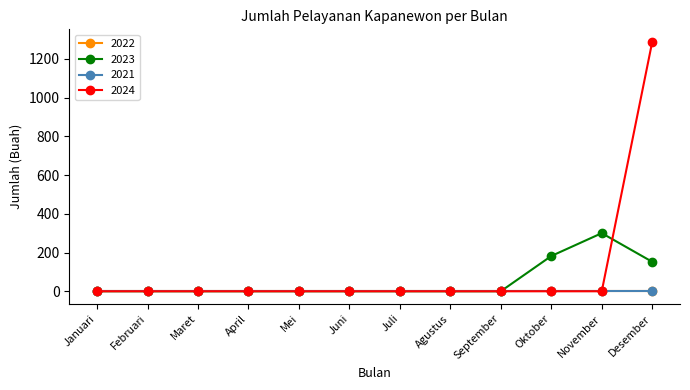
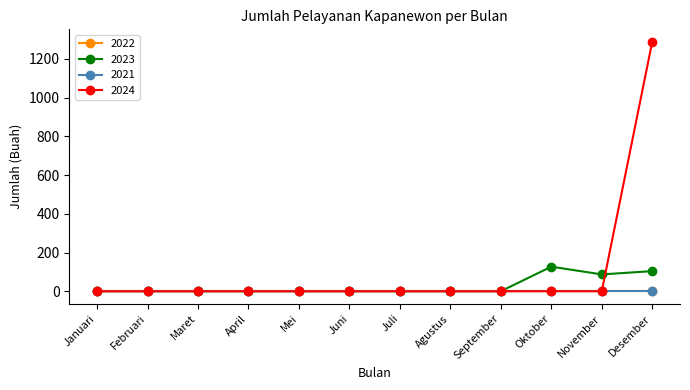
  {
    "2021": {
      "Desember": 0
    },
    "2023": {
-     "Oktober": 180,
-     "November": 300,
-     "Desember": 150
+     "Oktober": 130,
+     "November": 90,
+     "Desember": 100
    },
    "2024": {
      "Desember": 1290
    }
  }
